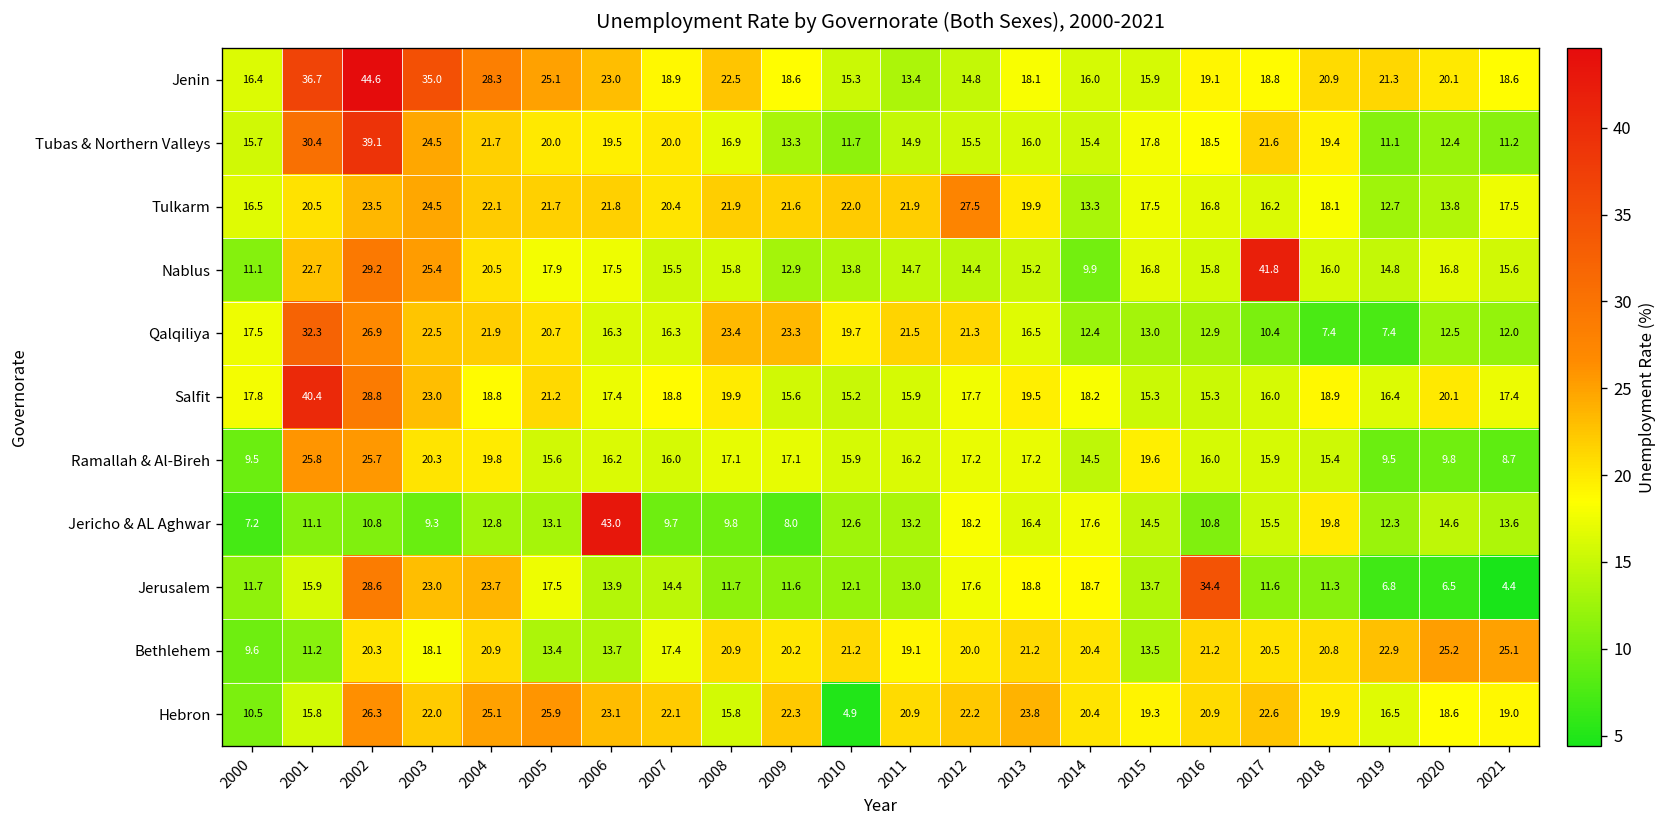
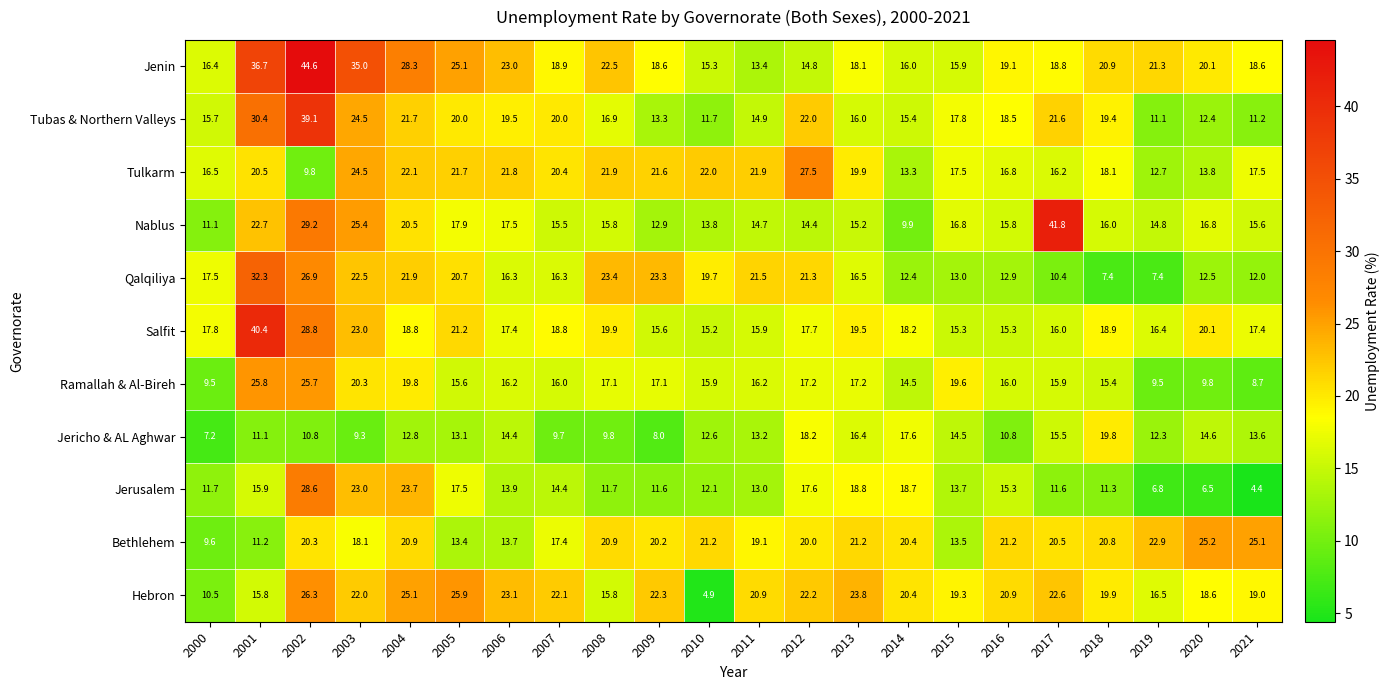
  {
    "Tubas & Northern Valleys": {
      "2000": 15.7,
      "2001": 30.4,
      "2002": 39.1,
      "2003": 24.5,
      "2004": 21.7,
      "2005": 20.0,
      "2006": 19.5,
      "2007": 20.0,
      "2008": 16.9,
      "2009": 13.3,
      "2010": 11.7,
      "2011": 14.9,
-     "2012": 15.5,
+     "2012": 22.0,
      "2013": 16.0,
      "2014": 15.4,
      "2015": 17.8,
      "2016": 18.5,
      "2017": 21.6,
      "2018": 19.4,
      "2019": 11.1,
      "2020": 12.4,
      "2021": 11.2
    },
    "Tulkarm": {
      "2000": 16.5,
      "2001": 20.5,
-     "2002": 23.5,
+     "2002": 9.8,
      "2003": 24.5,
      "2004": 22.1,
      "2005": 21.7,
      "2006": 21.8,
      "2007": 20.4,
      "2008": 21.9,
      "2009": 21.6,
      "2010": 22.0,
      "2011": 21.9,
      "2012": 27.5,
      "2013": 19.9,
      "2014": 13.3,
      "2015": 17.5,
      "2016": 16.8,
      "2017": 16.2,
      "2018": 18.1,
      "2019": 12.7,
      "2020": 13.8,
      "2021": 17.5
    },
    "Jericho & AL Aghwar": {
      "2000": 7.2,
      "2001": 11.1,
      "2002": 10.8,
      "2003": 9.3,
      "2004": 12.8,
      "2005": 13.1,
-     "2006": 43.0,
+     "2006": 14.4,
      "2007": 9.7,
      "2008": 9.8,
      "2009": 8.0,
      "2010": 12.6,
      "2011": 13.2,
      "2012": 18.2,
      "2013": 16.4,
      "2014": 17.6,
      "2015": 14.5,
      "2016": 10.8,
      "2017": 15.5,
      "2018": 19.8,
      "2019": 12.3,
      "2020": 14.6,
      "2021": 13.6
    },
    "Jerusalem": {
      "2000": 11.7,
      "2001": 15.9,
      "2002": 28.6,
      "2003": 23.0,
      "2004": 23.7,
      "2005": 17.5,
      "2006": 13.9,
      "2007": 14.4,
      "2008": 11.7,
      "2009": 11.6,
      "2010": 12.1,
      "2011": 13.0,
      "2012": 17.6,
      "2013": 18.8,
      "2014": 18.7,
      "2015": 13.7,
-     "2016": 34.4,
+     "2016": 15.3,
      "2017": 11.6,
      "2018": 11.3,
      "2019": 6.8,
      "2020": 6.5,
      "2021": 4.4
    }
  }
